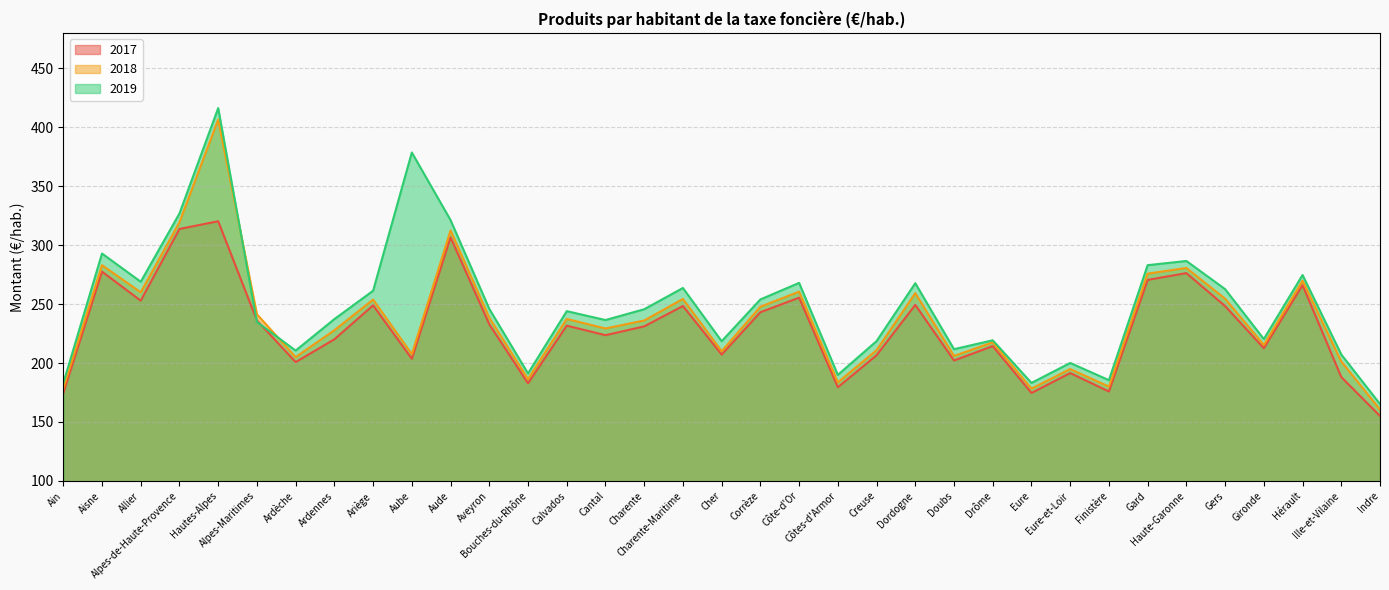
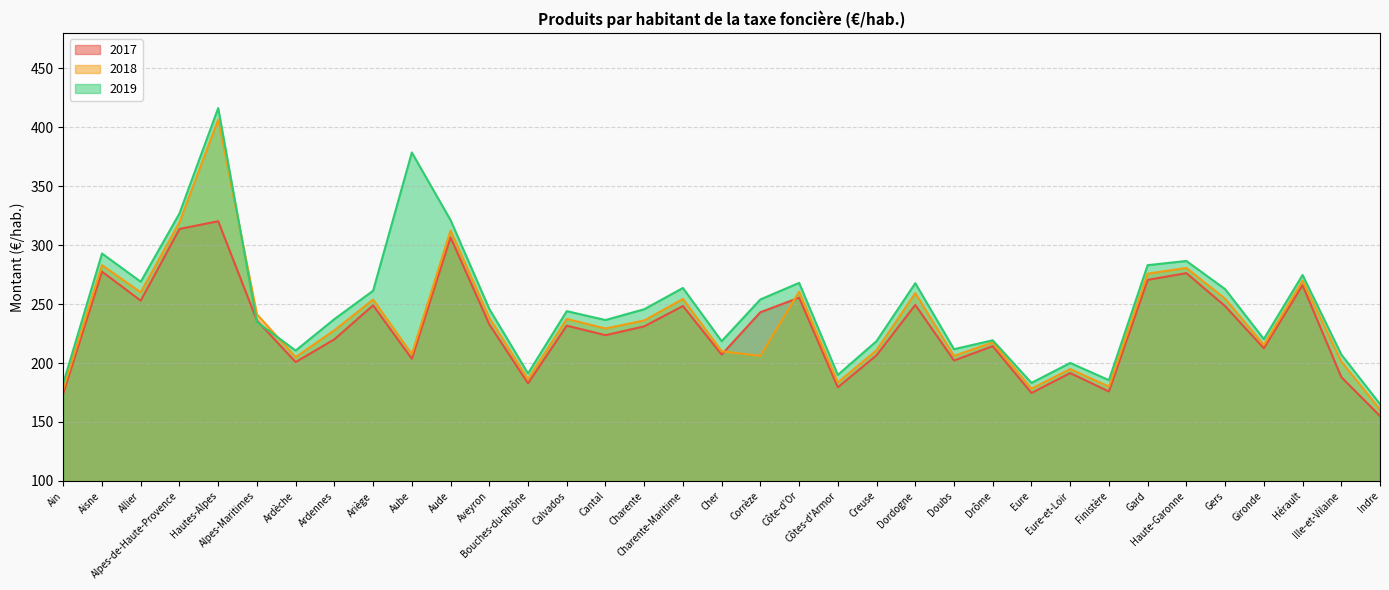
  {
    "2017": {
      "Ain": 174,
      "Aisne": 277,
      "Allier": 253,
      "Alpes-de-Haute-Provence": 314,
      "Hautes-Alpes": 320,
      "Ardèche": 201,
      "Ardennes": 220,
      "Ariège": 249,
      "Aube": 204,
      "Aude": 307,
      "Aveyron": 233,
      "Bouches-du-Rhône": 183,
      "Calvados": 232,
      "Cantal": 224,
      "Charente": 231,
      "Charente-Maritime": 248,
      "Cher": 207,
      "Corrèze": 243,
      "Côte-d'Or": 255,
      "Côtes-d'Armor": 179,
      "Creuse": 207,
      "Dordogne": 249,
      "Doubs": 202,
      "Drôme": 214,
      "Eure": 175,
      "Eure-et-Loir": 191,
      "Finistère": 176,
      "Gard": 270,
      "Haute-Garonne": 276,
      "Gers": 248,
      "Gironde": 213,
      "Hérault": 266,
      "Ille-et-Vilaine": 188,
      "Indre": 155
    },
    "2018": {
      "Ain": 178,
      "Aisne": 283,
      "Allier": 260,
      "Alpes-de-Haute-Provence": 319,
      "Hautes-Alpes": 406,
      "Alpes-Maritimes": 241,
      "Ardèche": 205,
      "Ardennes": 228,
      "Ariège": 254,
      "Aube": 208,
      "Aude": 312,
      "Aveyron": 238,
      "Bouches-du-Rhône": 186,
      "Calvados": 237,
      "Cantal": 229,
      "Charente": 236,
      "Charente-Maritime": 254,
      "Cher": 210,
-     "Corrèze": 248,
+     "Corrèze": 206,
      "Côte-d'Or": 261,
      "Côtes-d'Armor": 184,
      "Creuse": 211,
      "Dordogne": 259,
      "Doubs": 206,
      "Eure": 178,
      "Eure-et-Loir": 195,
      "Finistère": 180,
      "Gard": 276,
      "Haute-Garonne": 281,
      "Gers": 255,
      "Gironde": 215,
      "Hérault": 270,
      "Ille-et-Vilaine": 201,
      "Indre": 160
    },
    "2019": {
      "Ain": 183,
      "Aisne": 293,
      "Allier": 269,
      "Alpes-de-Haute-Provence": 327,
      "Hautes-Alpes": 416,
      "Ardèche": 211,
      "Ardennes": 237,
      "Ariège": 261,
      "Aube": 379,
      "Aude": 321,
      "Aveyron": 246,
      "Bouches-du-Rhône": 191,
      "Calvados": 244,
      "Cantal": 236,
      "Charente": 246,
      "Charente-Maritime": 264,
      "Cher": 218,
      "Corrèze": 254,
      "Côte-d'Or": 268,
      "Côtes-d'Armor": 190,
      "Creuse": 219,
      "Dordogne": 268,
      "Doubs": 212,
      "Eure": 183,
      "Eure-et-Loir": 200,
      "Finistère": 185,
      "Gard": 283,
      "Haute-Garonne": 287,
      "Gers": 263,
      "Gironde": 220,
      "Hérault": 275,
      "Ille-et-Vilaine": 207,
      "Indre": 165
    }
  }
